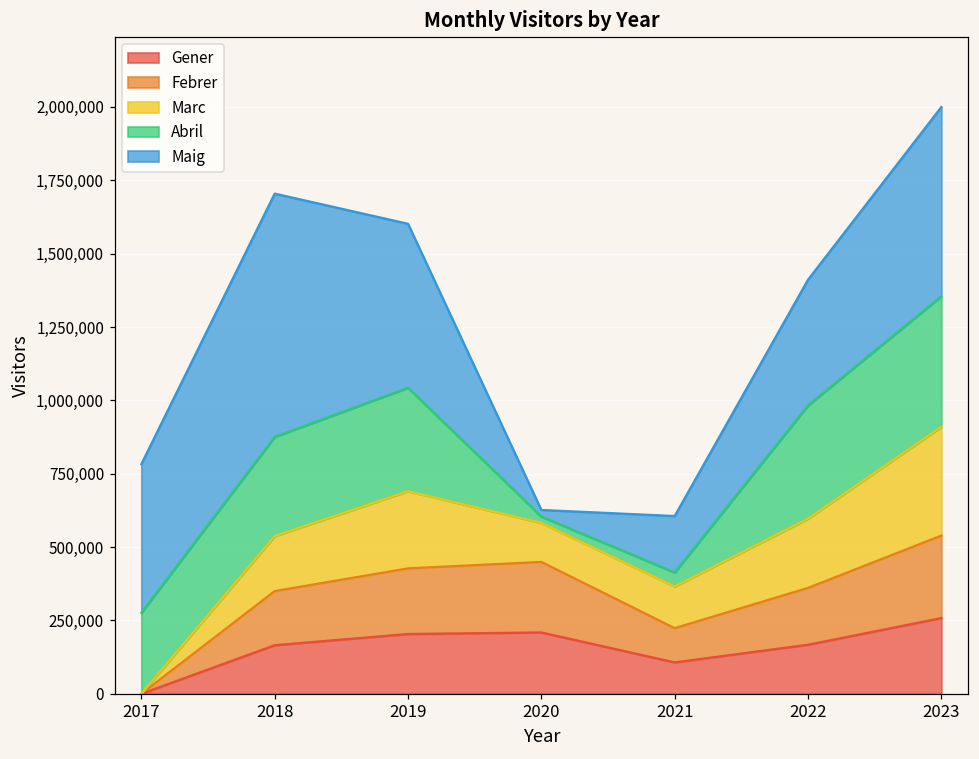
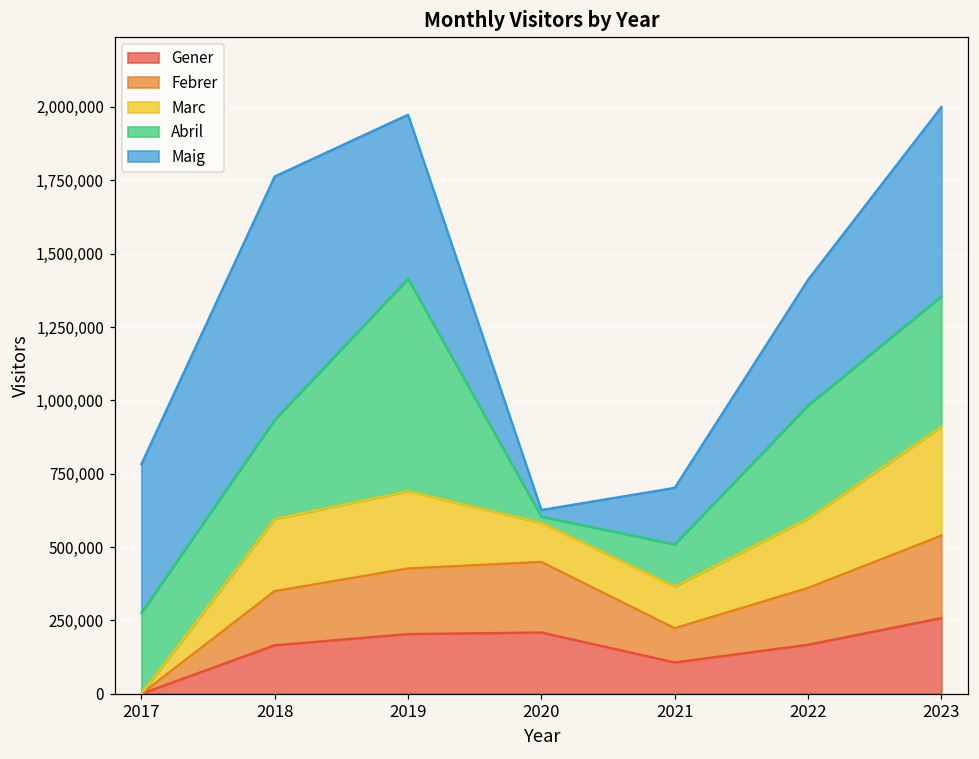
  {
    "Marc": {
-     "2018": "190,000",
+     "2018": "250,000",
      "2019": "260,000",
      "2020": "130,000",
      "2021": "140,000",
      "2022": "240,000",
      "2023": "370,000"
    },
    "Abril": {
      "2017": "280,000",
      "2018": "340,000",
-     "2019": "350,000",
+     "2019": "720,000",
      "2020": "20,000",
-     "2021": "50,000",
+     "2021": "140,000",
      "2022": "390,000",
      "2023": "440,000"
    },
    "Maig": {
      "2017": "510,000",
      "2018": "830,000",
      "2019": "560,000",
      "2020": "20,000",
      "2021": "190,000",
      "2022": "430,000",
      "2023": "640,000"
    }
  }
